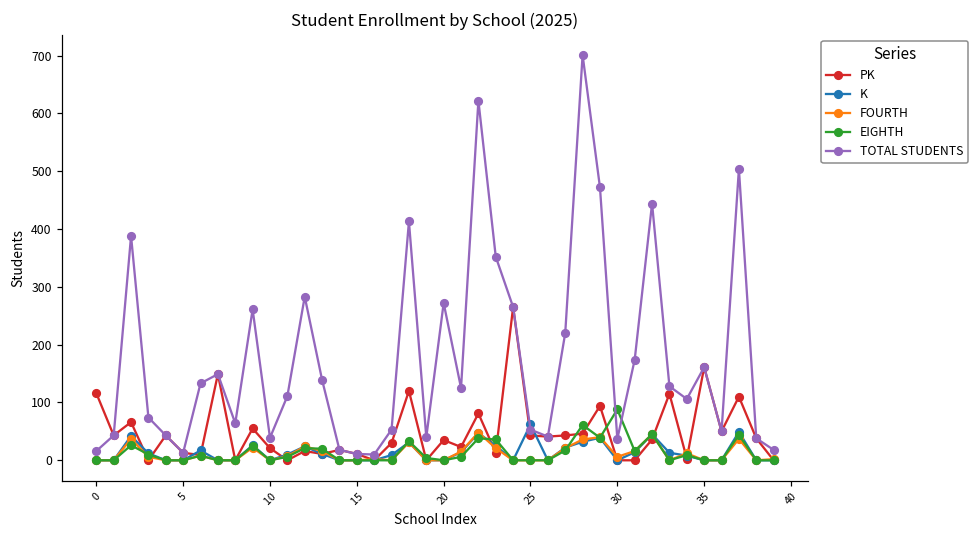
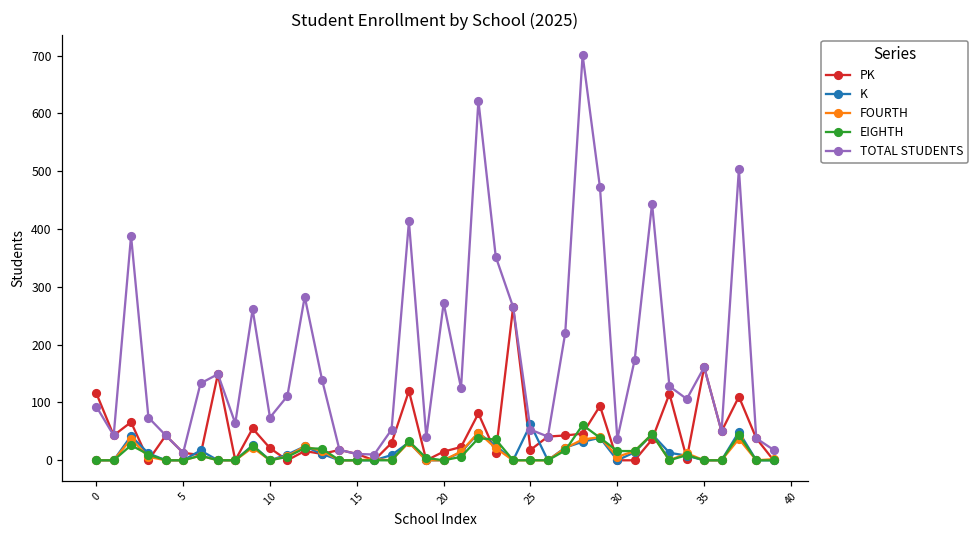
  {
    "PK": {
      "0": 120,
      "10": 20,
-     "20": 40,
-     "25": 40
+     "20": 20,
+     "25": 20
    },
    "K": {
      "25": 60
    },
    "FOURTH": {
      "30": 10
    },
    "EIGHTH": {
-     "30": 90
+     "30": 20
    },
    "TOTAL STUDENTS": {
-     "0": 20,
-     "10": 40,
+     "0": 90,
+     "10": 70,
      "20": 270,
      "25": 50,
      "30": 40
    }
  }
